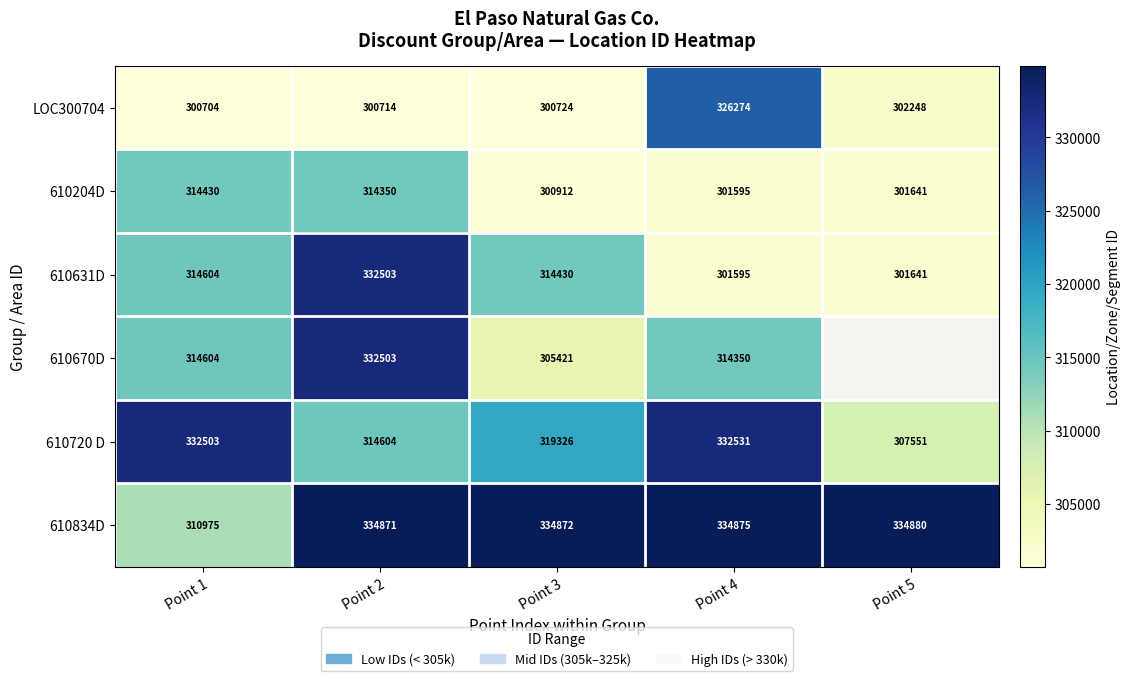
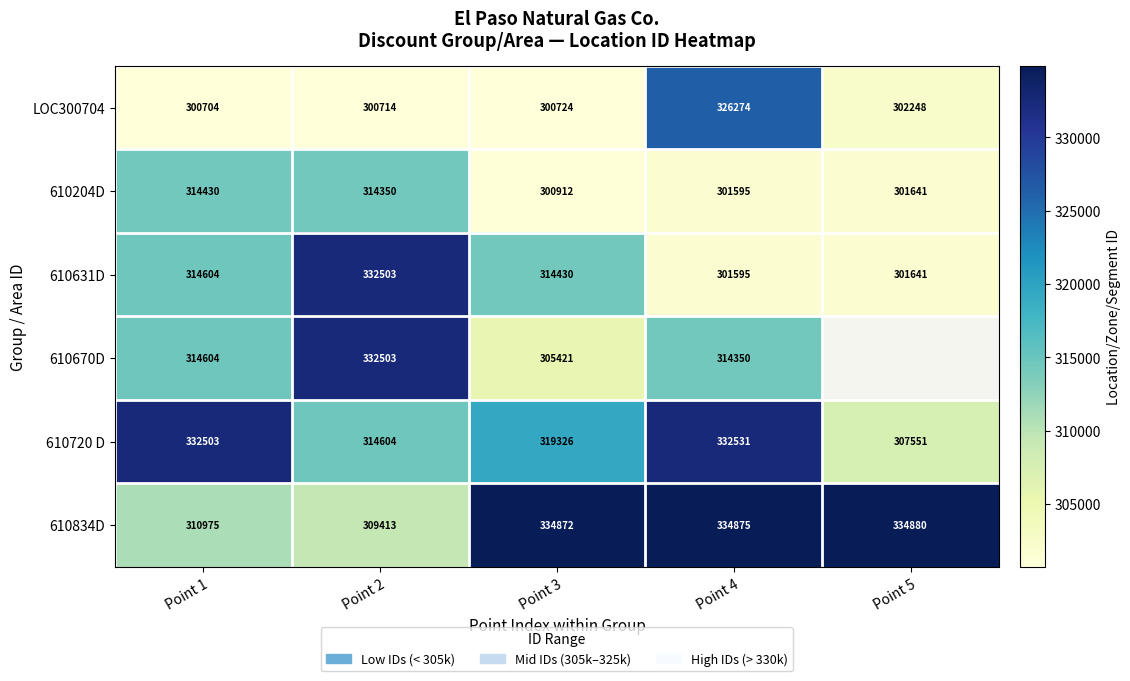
  {
    "LOC300704": {
      "Point 1": 300704,
      "Point 2": 300714,
      "Point 3": 300724,
      "Point 4": 326274,
      "Point 5": 302248
    },
    "610204D": {
      "Point 1": 314430,
      "Point 2": 314350,
      "Point 3": 300912,
      "Point 4": 301595,
      "Point 5": 301641
    },
    "610631D": {
      "Point 1": 314604,
      "Point 2": 332503,
      "Point 3": 314430,
      "Point 4": 301595,
      "Point 5": 301641
    },
    "610670D": {
      "Point 1": 314604,
      "Point 2": 332503,
      "Point 3": 305421,
      "Point 4": 314350
    },
    "610720 D": {
      "Point 1": 332503,
      "Point 2": 314604,
      "Point 3": 319326,
      "Point 4": 332531,
      "Point 5": 307551
    },
    "610834D": {
      "Point 1": 310975,
-     "Point 2": 334871,
+     "Point 2": 309413,
      "Point 3": 334872,
      "Point 4": 334875,
      "Point 5": 334880
    }
  }
